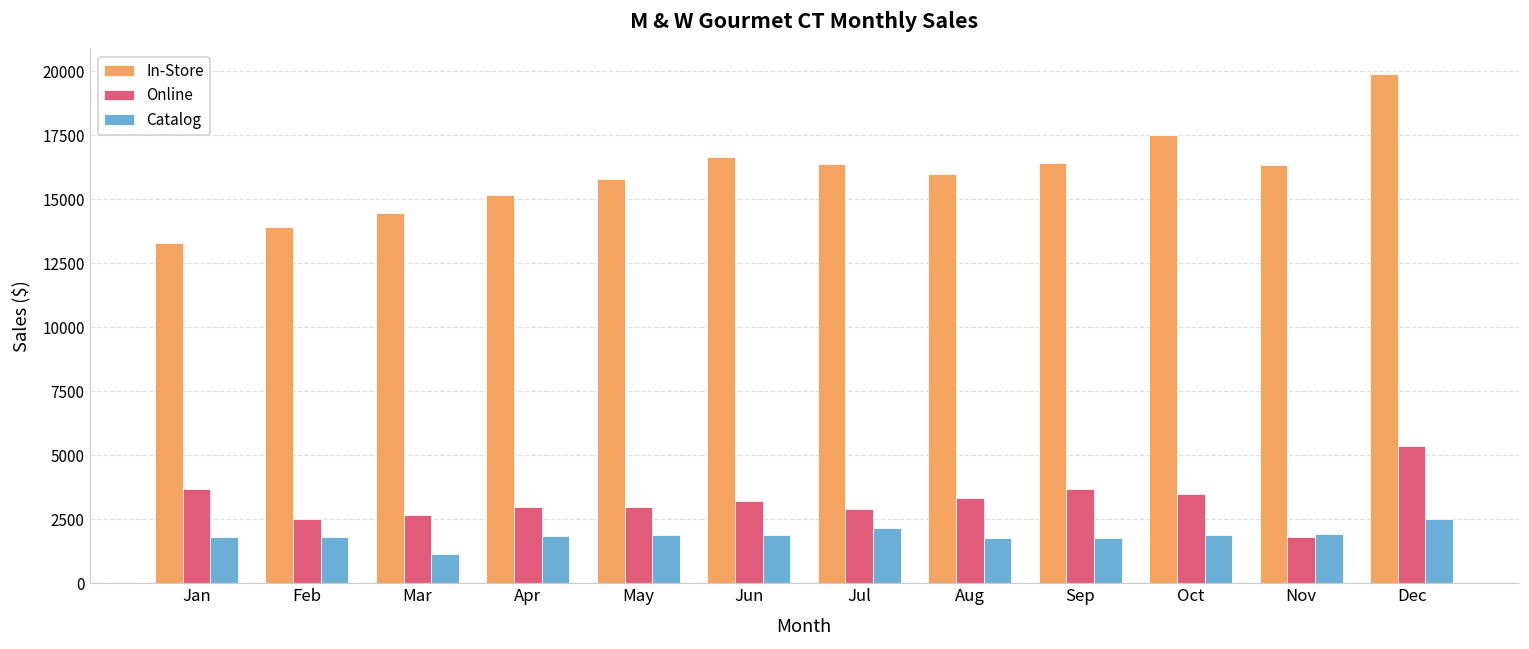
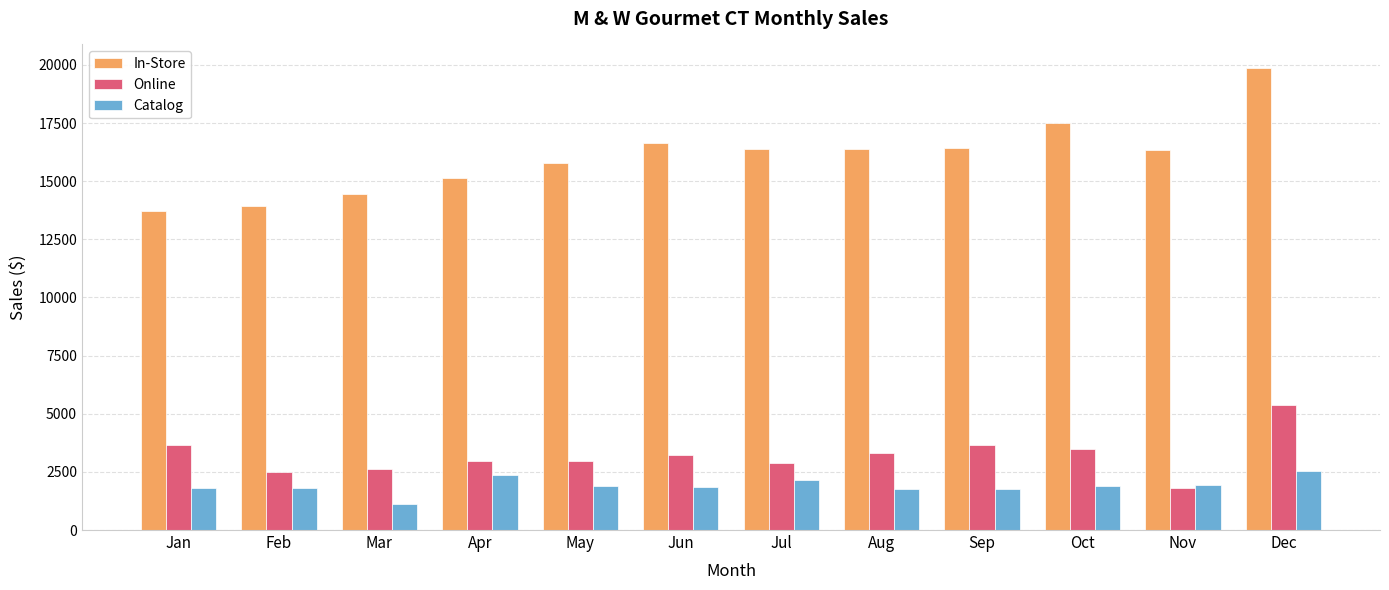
  {
    "In-Store": {
-     "Jan": 13300,
+     "Jan": 13700,
      "Feb": 13900,
      "Mar": 14500,
      "Apr": 15200,
      "May": 15800,
      "Jun": 16700,
      "Jul": 16400,
-     "Aug": 16000,
+     "Aug": 16400,
      "Sep": 16400,
      "Oct": 17500,
      "Nov": 16300,
      "Dec": 19900
    },
    "Online": {
      "Jan": 3700,
      "Feb": 2500,
      "Mar": 2600,
      "Apr": 3000,
      "May": 3000,
      "Jun": 3200,
      "Jul": 2900,
      "Aug": 3300,
      "Sep": 3700,
      "Oct": 3500,
      "Nov": 1800,
      "Dec": 5400
    },
    "Catalog": {
      "Jan": 1800,
      "Feb": 1800,
      "Mar": 1100,
-     "Apr": 1800,
+     "Apr": 2400,
      "May": 1900,
      "Jun": 1900,
      "Jul": 2200,
      "Aug": 1800,
      "Sep": 1800,
      "Oct": 1900,
      "Nov": 1900,
      "Dec": 2500
    }
  }
